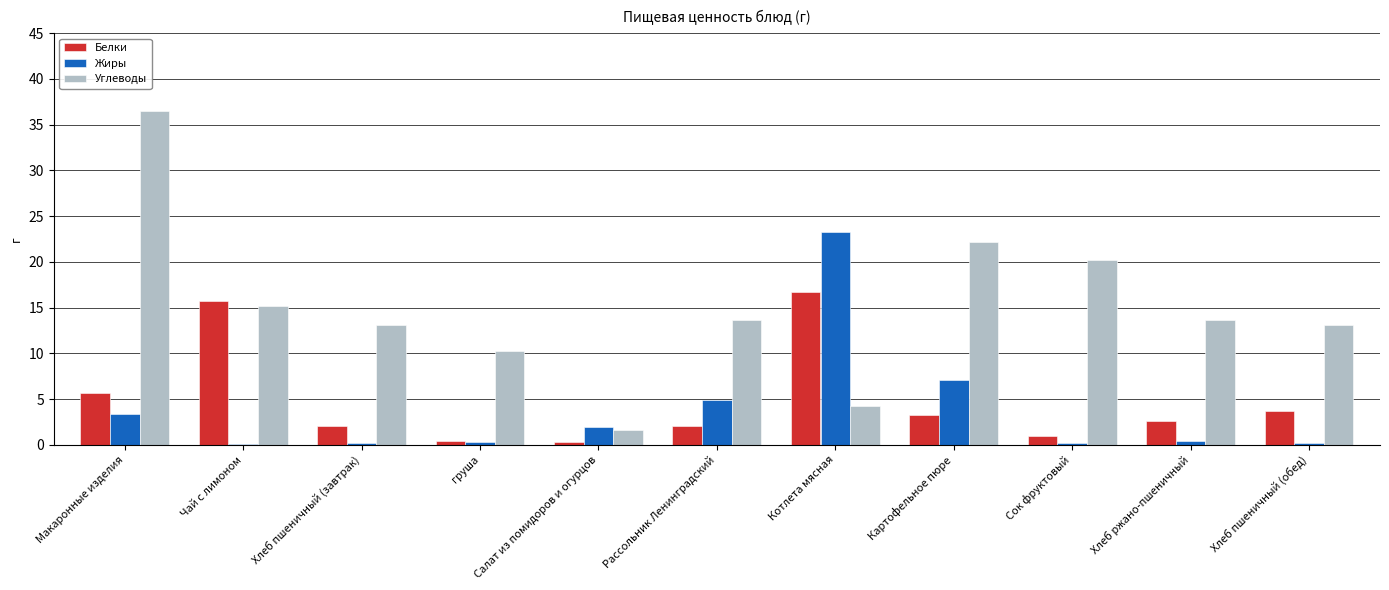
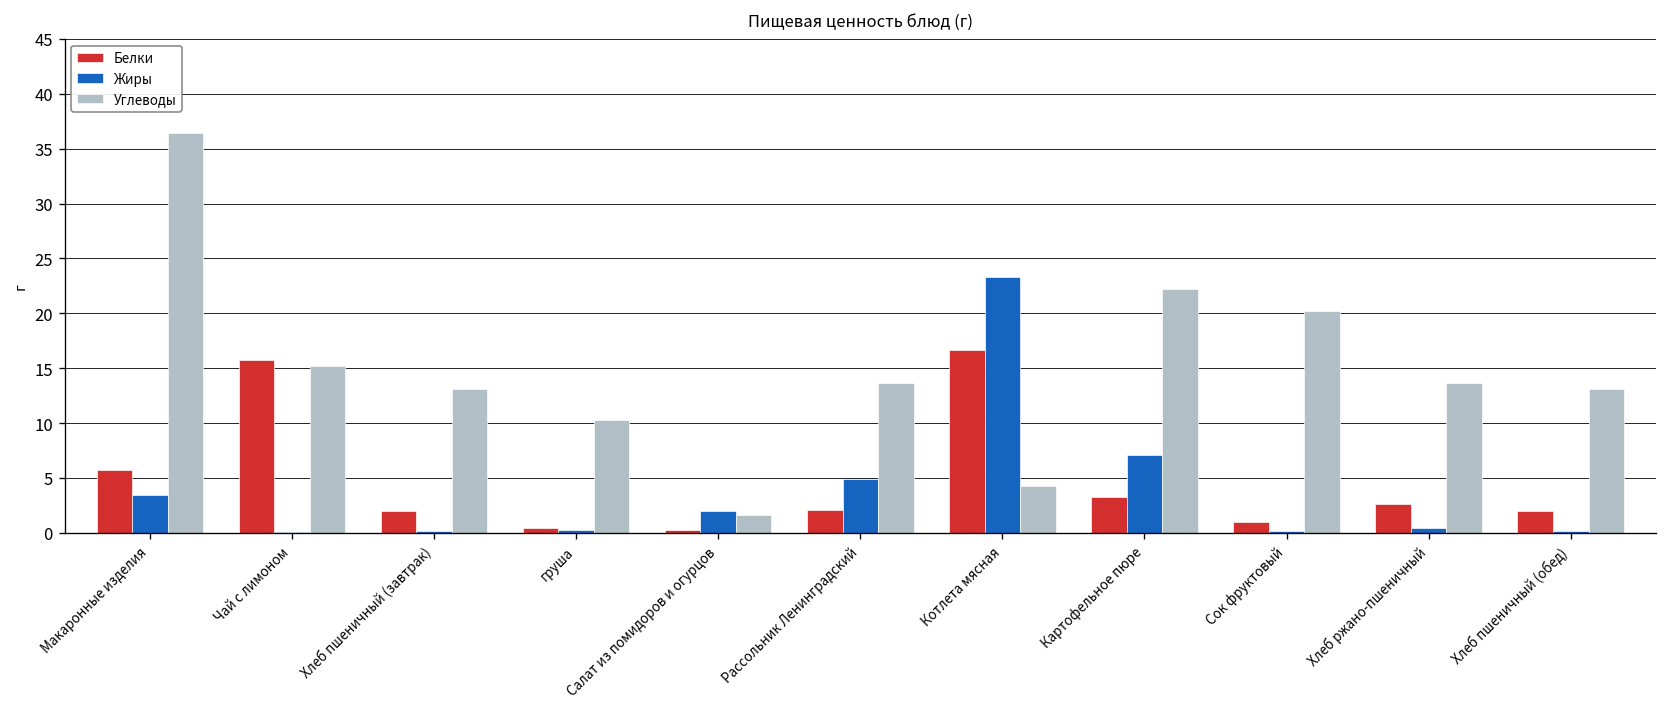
  {
    "Белки": {
      "Макаронные изделия": 6,
      "Чай с лимоном": 16,
      "Хлеб пшеничный (завтрак)": 2,
      "груша": 0,
      "Салат из помидоров и огурцов": 0,
      "Рассольник Ленинградский": 2,
      "Котлета мясная": 17,
      "Картофельное пюре": 3,
      "Сок фруктовый": 1,
      "Хлеб ржано-пшеничный": 3,
-     "Хлеб пшеничный (обед)": 4
+     "Хлеб пшеничный (обед)": 2
    },
    "Жиры": {
      "Макаронные изделия": 3,
      "груша": 0,
      "Салат из помидоров и огурцов": 2,
      "Рассольник Ленинградский": 5,
      "Котлета мясная": 23,
      "Картофельное пюре": 7,
      "Хлеб ржано-пшеничный": 0
    },
    "Углеводы": {
      "Макаронные изделия": 36,
      "Чай с лимоном": 15,
      "Хлеб пшеничный (завтрак)": 13,
      "груша": 10,
      "Салат из помидоров и огурцов": 2,
      "Рассольник Ленинградский": 14,
      "Котлета мясная": 4,
      "Картофельное пюре": 22,
      "Сок фруктовый": 20,
      "Хлеб ржано-пшеничный": 14,
      "Хлеб пшеничный (обед)": 13
    }
  }
